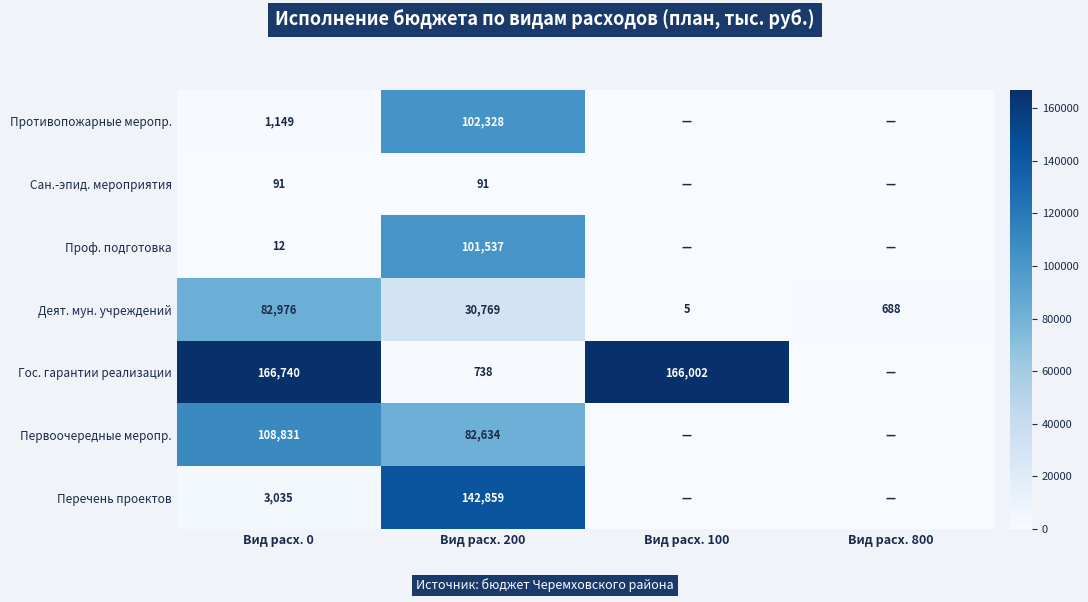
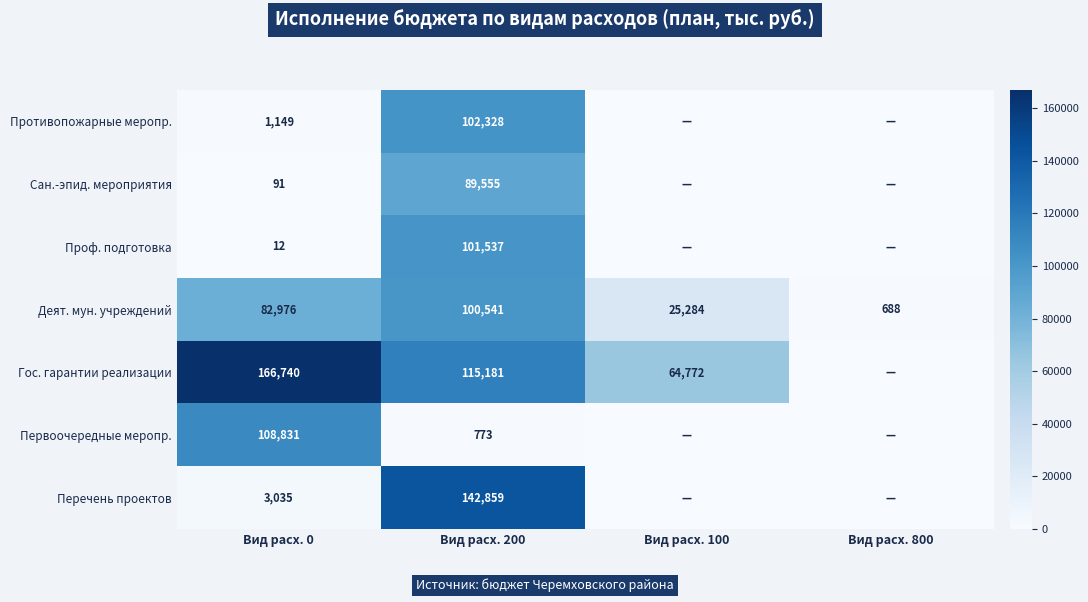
  {
    "Противопожарные меропр.": {
      "Вид расх. 0": "1,149",
      "Вид расх. 200": "102,328"
    },
    "Сан.-эпид. мероприятия": {
      "Вид расх. 0": "91",
-     "Вид расх. 200": "91"
+     "Вид расх. 200": "89,555"
    },
    "Проф. подготовка": {
      "Вид расх. 0": "12",
      "Вид расх. 200": "101,537"
    },
    "Деят. мун. учреждений": {
      "Вид расх. 0": "82,976",
-     "Вид расх. 200": "30,769",
-     "Вид расх. 100": "5",
+     "Вид расх. 200": "100,541",
+     "Вид расх. 100": "25,284",
      "Вид расх. 800": "688"
    },
    "Гос. гарантии реализации": {
      "Вид расх. 0": "166,740",
-     "Вид расх. 200": "738",
-     "Вид расх. 100": "166,002"
+     "Вид расх. 200": "115,181",
+     "Вид расх. 100": "64,772"
    },
    "Первоочередные меропр.": {
      "Вид расх. 0": "108,831",
-     "Вид расх. 200": "82,634"
+     "Вид расх. 200": "773"
    },
    "Перечень проектов": {
      "Вид расх. 0": "3,035",
      "Вид расх. 200": "142,859"
    }
  }
